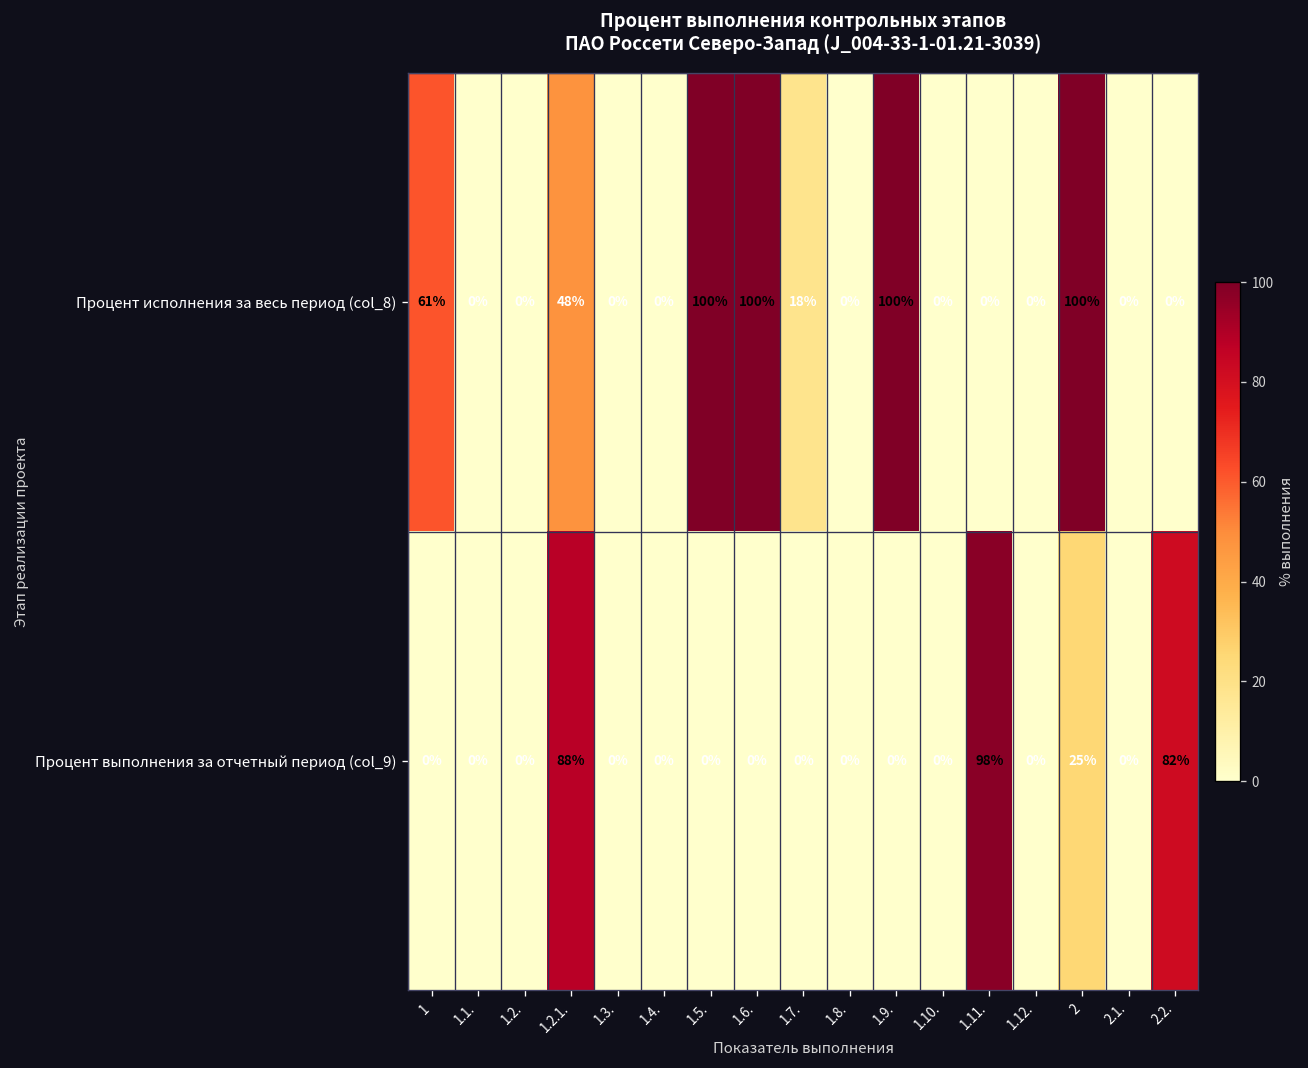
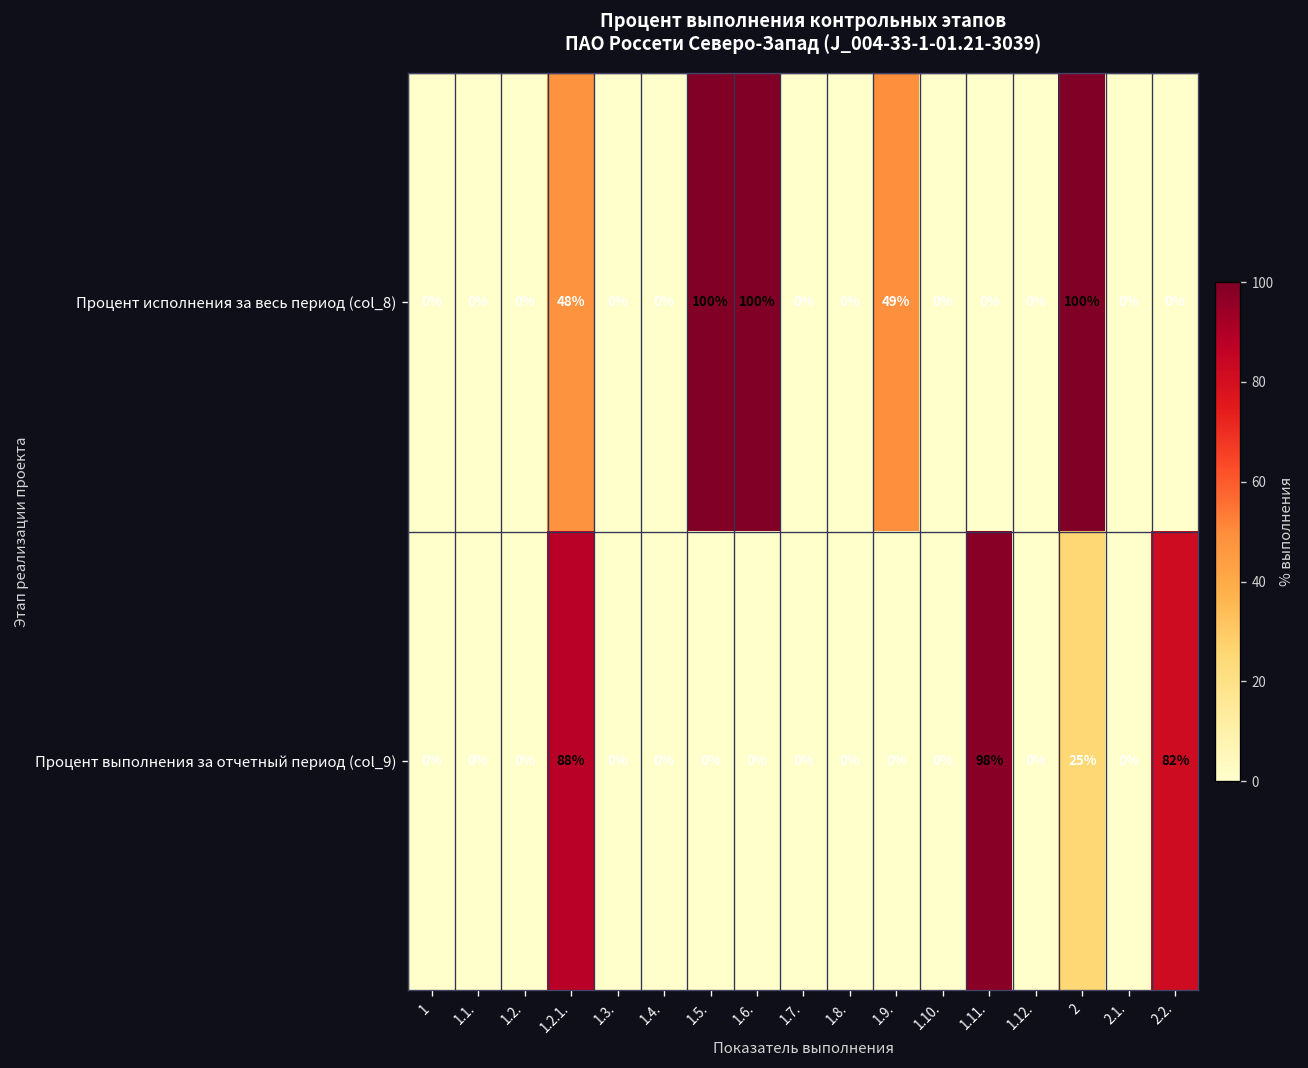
  {
    "Процент исполнения за весь период (col_8)": {
-     "1": "61%",
+     "1": "0%",
      "1.1.": "0%",
      "1.2.": "0%",
      "1.2.1.": "48%",
      "1.3.": "0%",
      "1.4.": "0%",
      "1.5.": "100%",
      "1.6.": "100%",
-     "1.7.": "18%",
+     "1.7.": "0%",
      "1.8.": "0%",
-     "1.9.": "100%",
+     "1.9.": "49%",
      "1.10.": "0%",
      "1.11.": "0%",
      "1.12.": "0%",
      "2": "100%",
      "2.1.": "0%",
      "2.2.": "0%"
    },
    "Процент выполнения за отчетный период (col_9)": {
      "1": "0%",
      "1.1.": "0%",
      "1.2.": "0%",
      "1.2.1.": "88%",
      "1.3.": "0%",
      "1.4.": "0%",
      "1.5.": "0%",
      "1.6.": "0%",
      "1.7.": "0%",
      "1.8.": "0%",
      "1.9.": "0%",
      "1.10.": "0%",
      "1.11.": "98%",
      "1.12.": "0%",
      "2": "25%",
      "2.1.": "0%",
      "2.2.": "82%"
    }
  }
